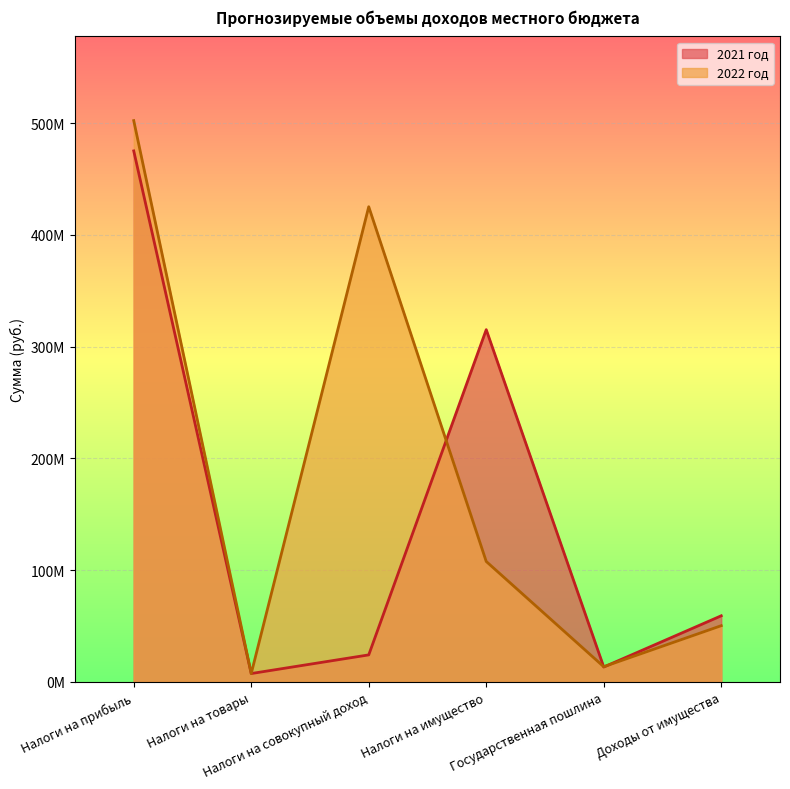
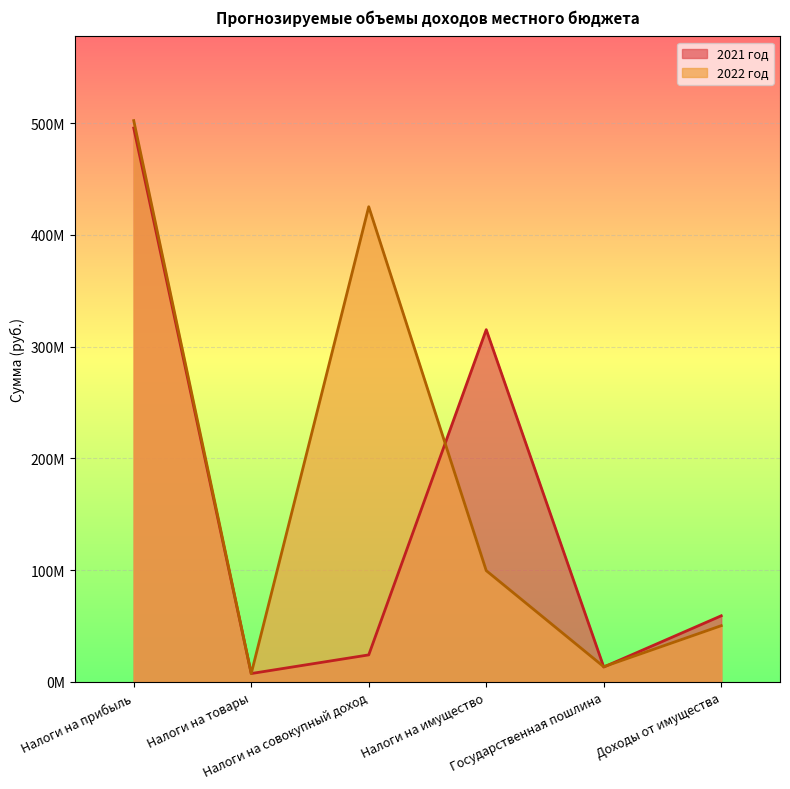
  {
    "2021 год": {
-     "Налоги на прибыль": 475000000,
+     "Налоги на прибыль": 496000000,
      "Налоги на совокупный доход": 24000000,
      "Налоги на имущество": 315000000,
      "Доходы от имущества": 59000000
    },
    "2022 год": {
      "Налоги на прибыль": 502000000,
      "Налоги на совокупный доход": 425000000,
-     "Налоги на имущество": 108000000,
+     "Налоги на имущество": 100000000,
      "Доходы от имущества": 50000000
    }
  }
